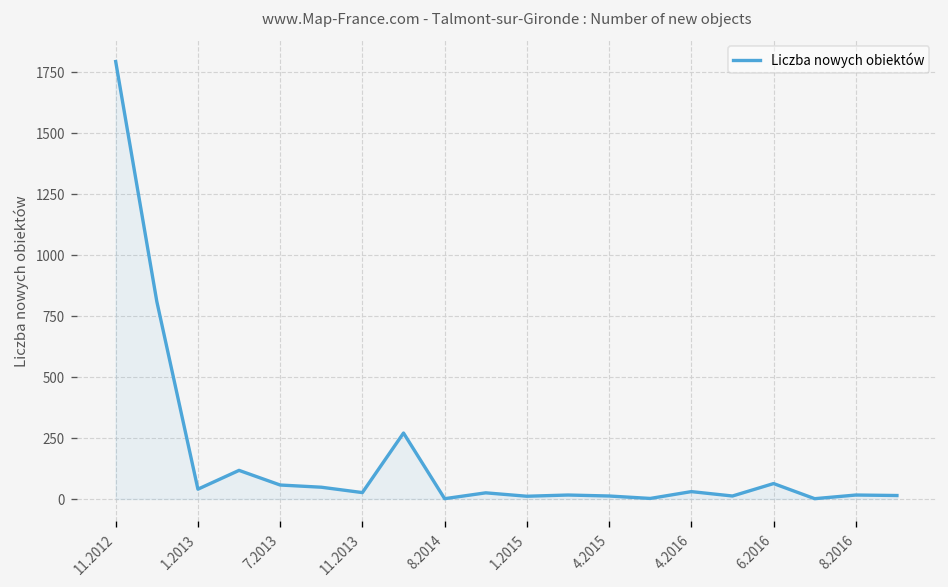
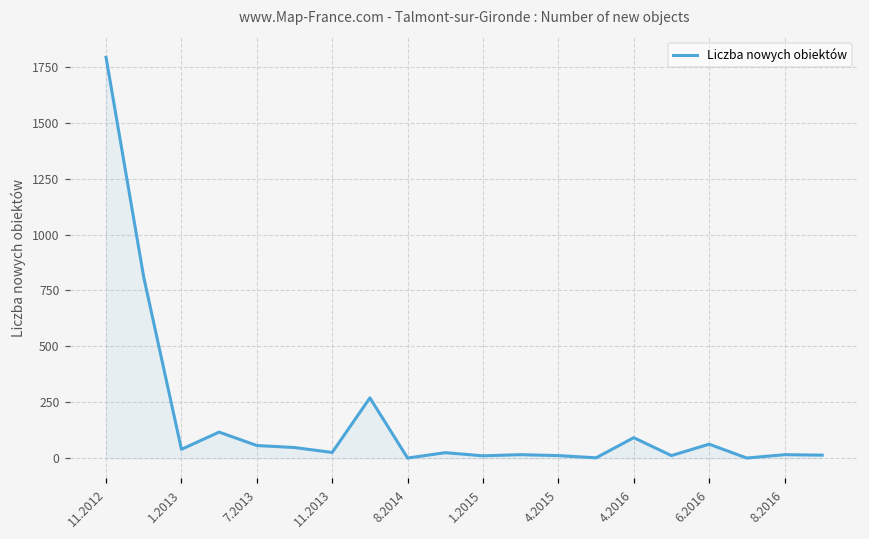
  {
    "11.2012": 1790,
    "1.2013": 40,
    "7.2013": 60,
    "11.2013": 30,
    "8.2014": 0,
    "1.2015": 10,
    "4.2015": 10,
-   "4.2016": 30,
+   "4.2016": 90,
    "6.2016": 60,
    "8.2016": 20
  }
